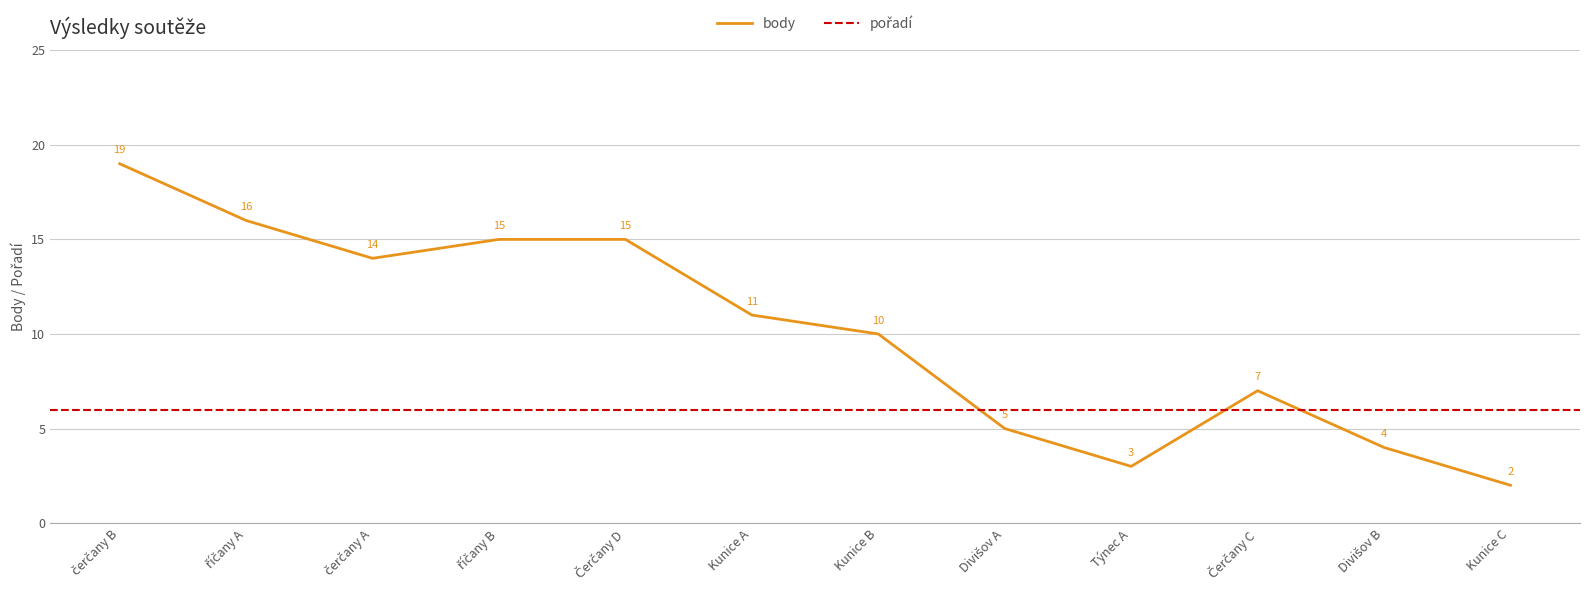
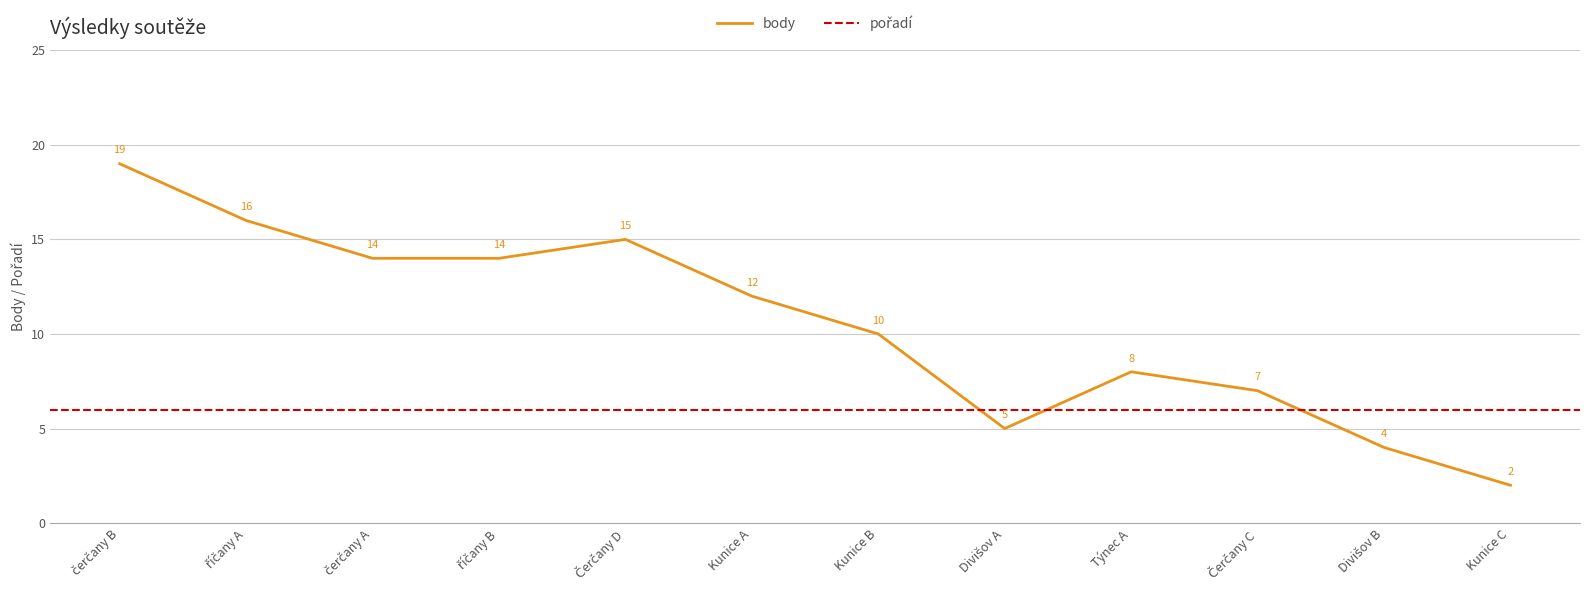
  {
    "čerčany B": 19,
    "říčany A": 16,
    "čerčany A": 14,
-   "říčany B": 15,
+   "říčany B": 14,
    "Čerčany D": 15,
-   "Kunice A": 11,
+   "Kunice A": 12,
    "Kunice B": 10,
    "Divišov A": 5,
-   "Týnec A": 3,
+   "Týnec A": 8,
    "Čerčany C": 7,
    "Divišov B": 4,
    "Kunice C": 2
  }
